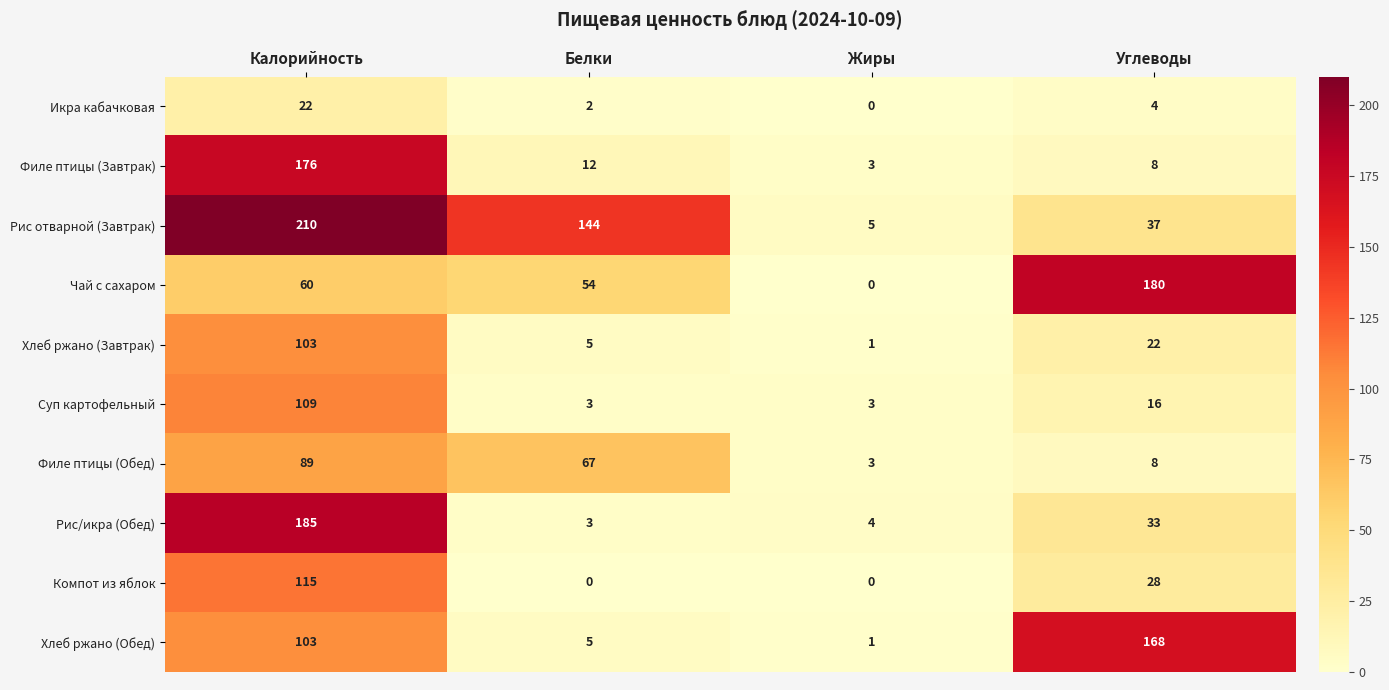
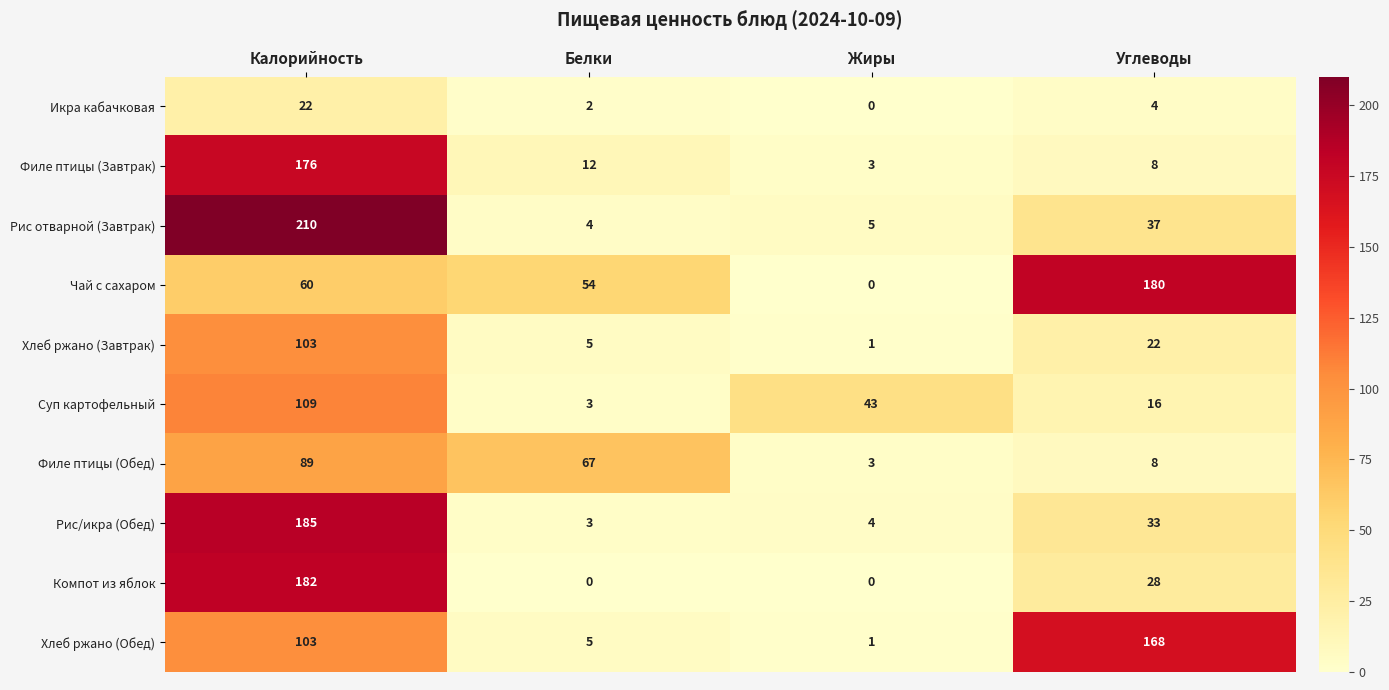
  {
    "Икра кабачковая": {
      "Калорийность": 22,
      "Белки": 2,
      "Жиры": 0,
      "Углеводы": 4
    },
    "Филе птицы (Завтрак)": {
      "Калорийность": 176,
      "Белки": 12,
      "Жиры": 3,
      "Углеводы": 8
    },
    "Рис отварной (Завтрак)": {
      "Калорийность": 210,
-     "Белки": 144,
+     "Белки": 4,
      "Жиры": 5,
      "Углеводы": 37
    },
    "Чай с сахаром": {
      "Калорийность": 60,
      "Белки": 54,
      "Жиры": 0,
      "Углеводы": 180
    },
    "Хлеб ржано (Завтрак)": {
      "Калорийность": 103,
      "Белки": 5,
      "Жиры": 1,
      "Углеводы": 22
    },
    "Суп картофельный": {
      "Калорийность": 109,
      "Белки": 3,
-     "Жиры": 3,
+     "Жиры": 43,
      "Углеводы": 16
    },
    "Филе птицы (Обед)": {
      "Калорийность": 89,
      "Белки": 67,
      "Жиры": 3,
      "Углеводы": 8
    },
    "Рис/икра (Обед)": {
      "Калорийность": 185,
      "Белки": 3,
      "Жиры": 4,
      "Углеводы": 33
    },
    "Компот из яблок": {
-     "Калорийность": 115,
+     "Калорийность": 182,
      "Белки": 0,
      "Жиры": 0,
      "Углеводы": 28
    },
    "Хлеб ржано (Обед)": {
      "Калорийность": 103,
      "Белки": 5,
      "Жиры": 1,
      "Углеводы": 168
    }
  }
